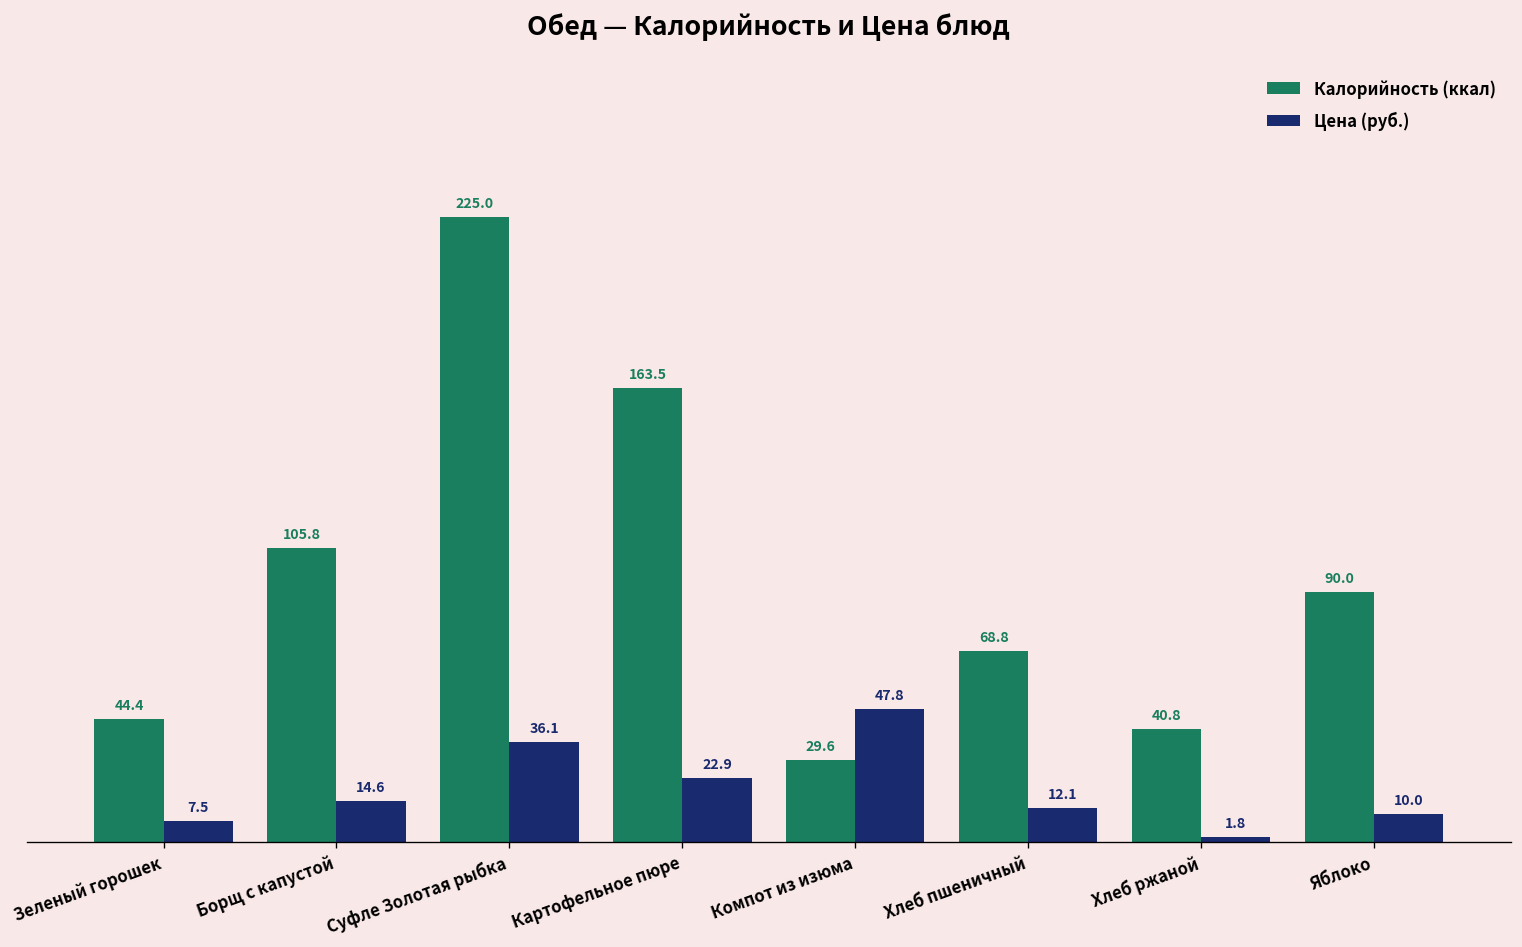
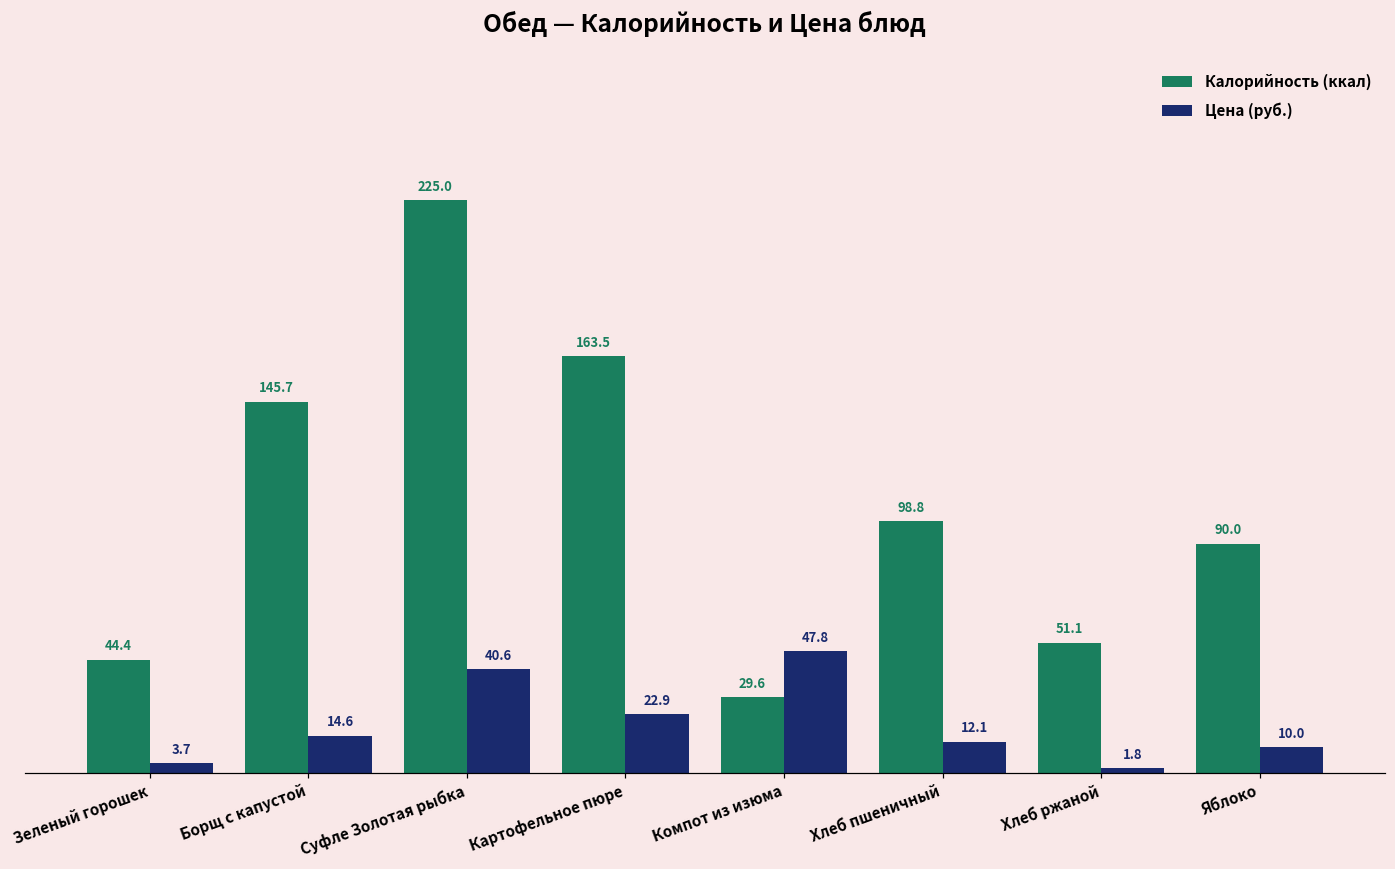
  {
    "Калорийность (ккал)": {
      "Зеленый горошек": 44.4,
-     "Борщ с капустой": 105.8,
+     "Борщ с капустой": 145.7,
      "Суфле Золотая рыбка": 225.0,
      "Картофельное пюре": 163.5,
      "Компот из изюма": 29.6,
-     "Хлеб пшеничный": 68.8,
-     "Хлеб ржаной": 40.8,
+     "Хлеб пшеничный": 98.8,
+     "Хлеб ржаной": 51.1,
      "Яблоко": 90.0
    },
    "Цена (руб.)": {
-     "Зеленый горошек": 7.5,
+     "Зеленый горошек": 3.7,
      "Борщ с капустой": 14.6,
-     "Суфле Золотая рыбка": 36.1,
+     "Суфле Золотая рыбка": 40.6,
      "Картофельное пюре": 22.9,
      "Компот из изюма": 47.8,
      "Хлеб пшеничный": 12.1,
      "Хлеб ржаной": 1.8,
      "Яблоко": 10.0
    }
  }
